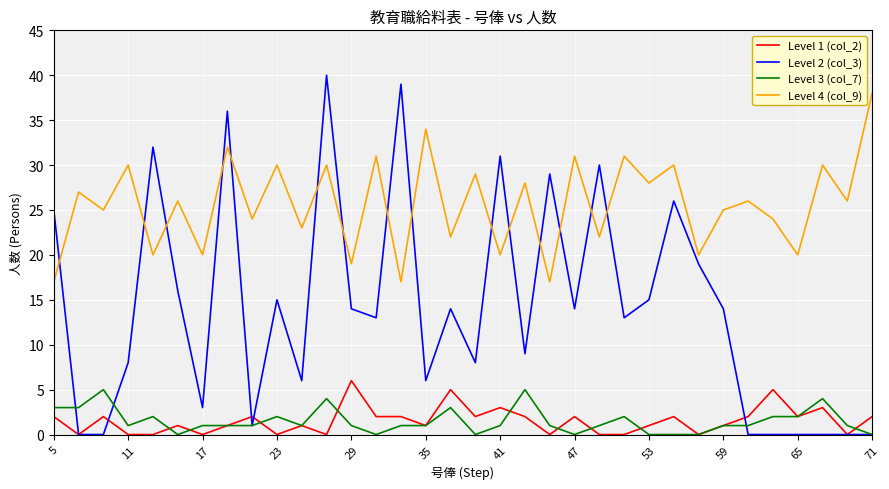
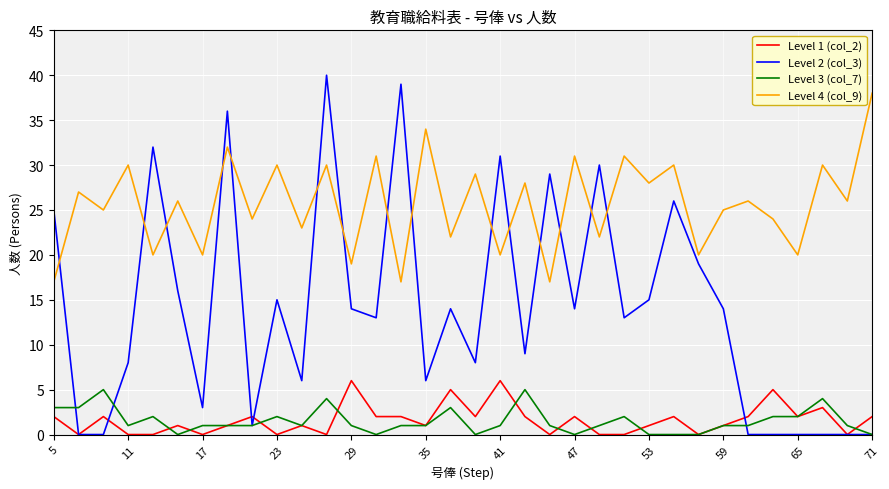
  {
    "Level 1 (col_2)": {
      "5": 2,
      "11": 0,
      "17": 0,
      "23": 0,
      "29": 6,
-     "41": 3,
+     "41": 6,
      "47": 2,
      "53": 1,
      "71": 2
    },
    "Level 2 (col_3)": {
      "5": 25,
      "11": 8,
      "17": 3,
      "23": 15,
      "29": 14,
      "35": 6,
      "41": 31,
      "47": 14,
      "53": 15,
      "59": 14,
      "65": 0
    },
    "Level 3 (col_7)": {
      "5": 3,
      "11": 1,
      "17": 1,
      "23": 2,
      "29": 1,
      "41": 1,
      "47": 0,
      "53": 0
    },
    "Level 4 (col_9)": {
      "5": 17,
      "11": 30,
      "17": 20,
      "23": 30,
      "29": 19,
      "35": 34,
      "41": 20,
      "47": 31,
      "53": 28,
      "59": 25,
      "65": 20,
      "71": 38
    }
  }
